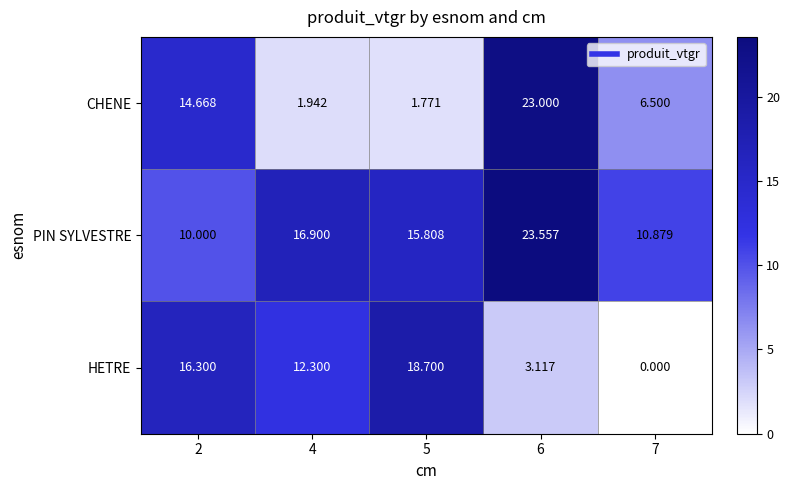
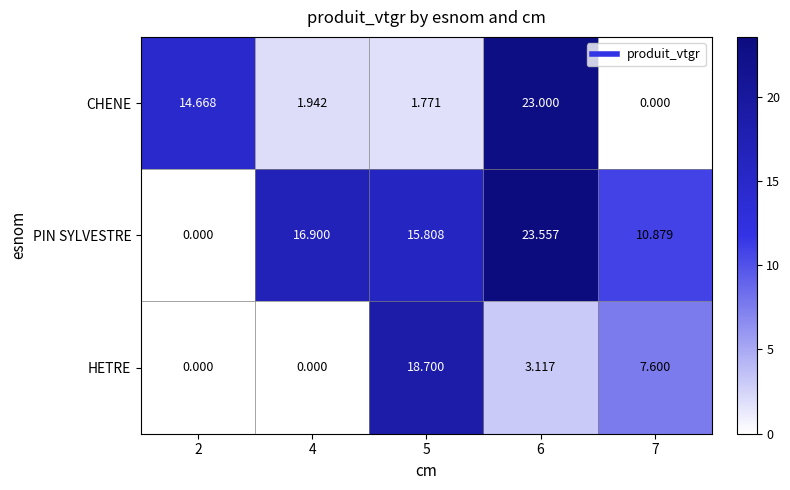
  {
    "CHENE": {
      "2": 14.668,
      "4": 1.942,
      "5": 1.771,
      "6": 23.000,
-     "7": 6.500
+     "7": 0.000
    },
    "PIN SYLVESTRE": {
-     "2": 10.000,
+     "2": 0.000,
      "4": 16.900,
      "5": 15.808,
      "6": 23.557,
      "7": 10.879
    },
    "HETRE": {
-     "2": 16.300,
-     "4": 12.300,
+     "2": 0.000,
+     "4": 0.000,
      "5": 18.700,
      "6": 3.117,
-     "7": 0.000
+     "7": 7.600
    }
  }
